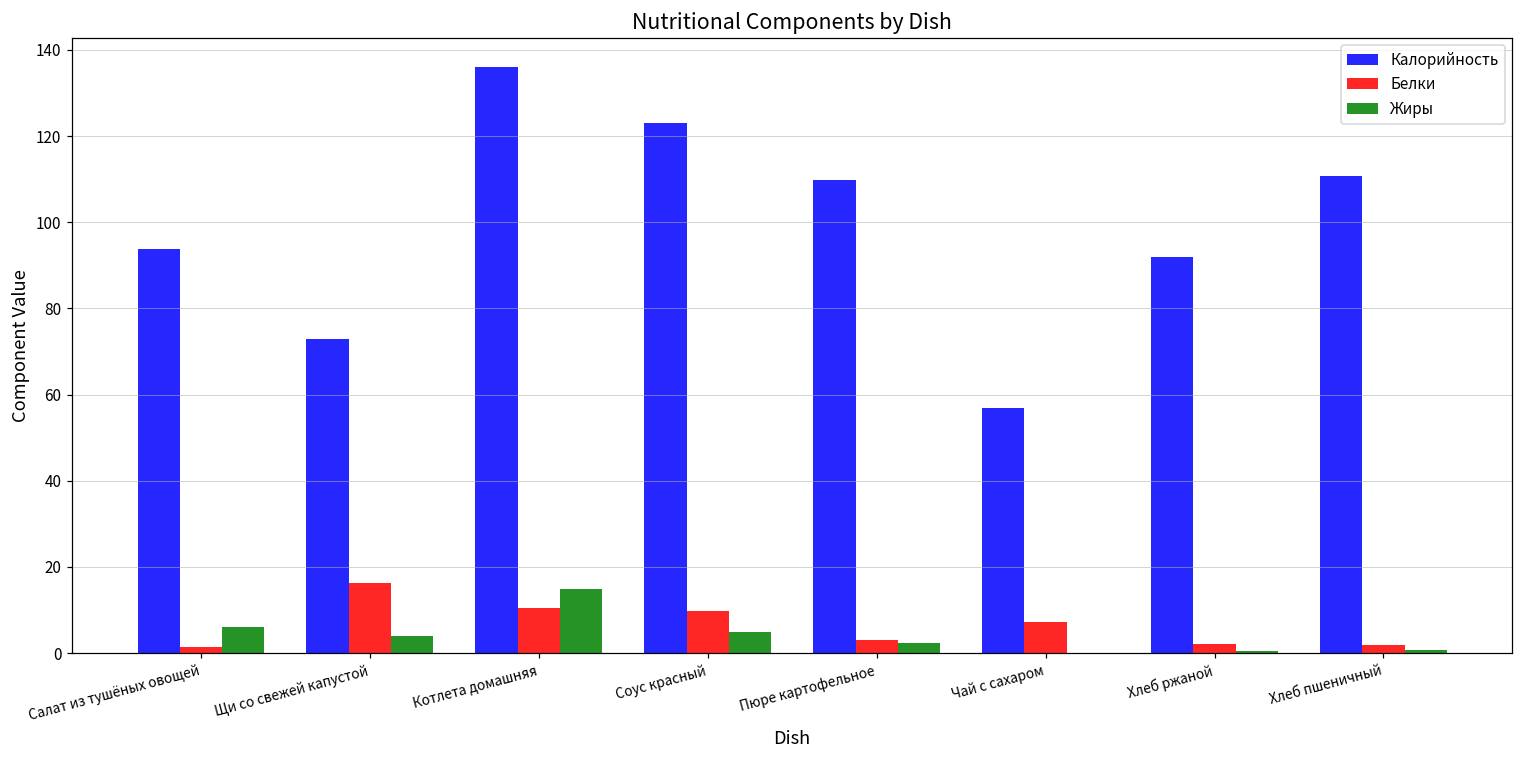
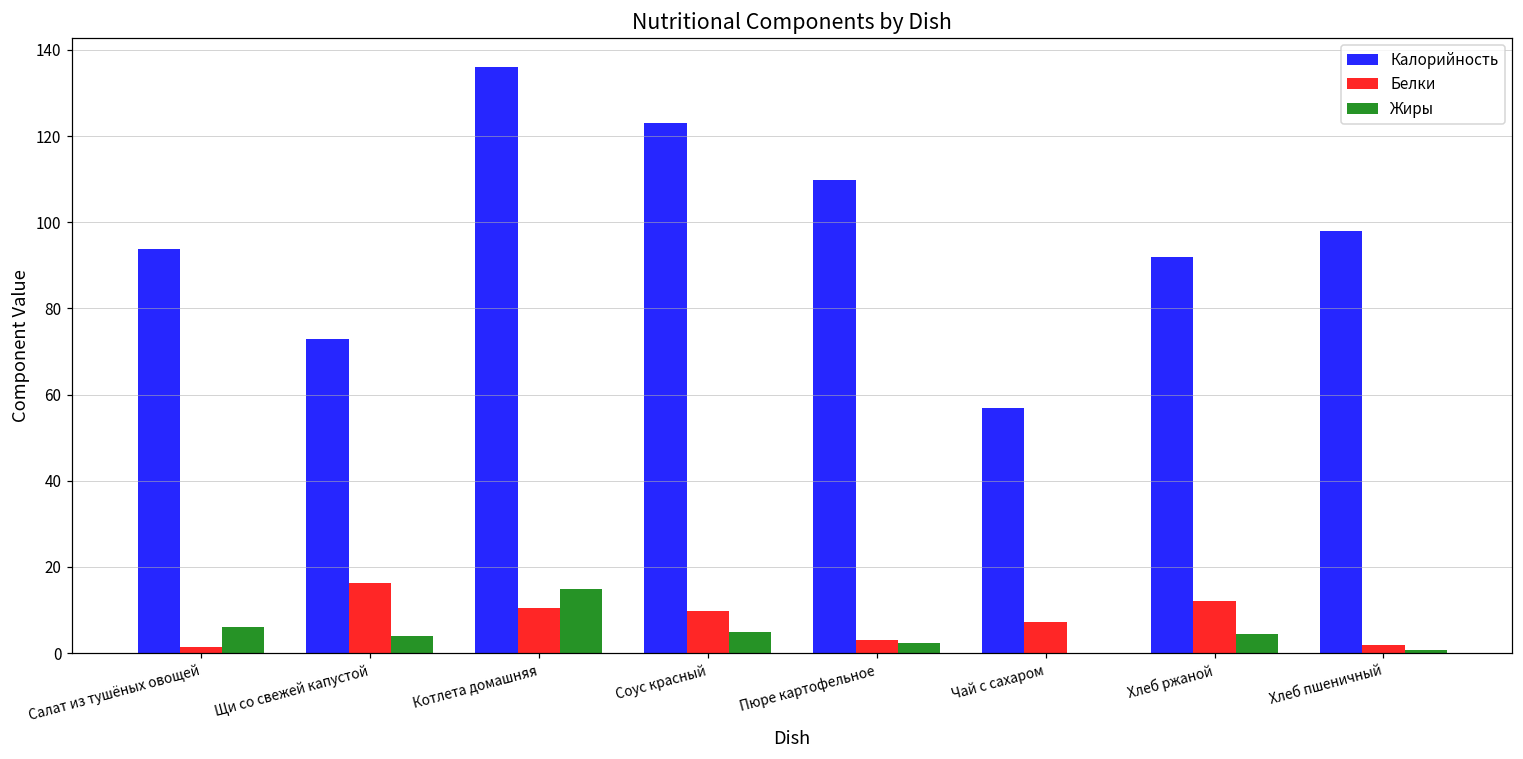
  {
    "Калорийность": {
      "Салат из тушёных овощей": 94,
      "Щи со свежей капустой": 73,
      "Котлета домашняя": 136,
      "Соус красный": 123,
      "Пюре картофельное": 110,
      "Чай с сахаром": 57,
      "Хлеб ржаной": 92,
-     "Хлеб пшеничный": 111
+     "Хлеб пшеничный": 98
    },
    "Белки": {
      "Салат из тушёных овощей": 1,
      "Щи со свежей капустой": 16,
      "Котлета домашняя": 11,
      "Соус красный": 10,
      "Пюре картофельное": 3,
      "Чай с сахаром": 7,
-     "Хлеб ржаной": 2,
+     "Хлеб ржаной": 12,
      "Хлеб пшеничный": 2
    },
    "Жиры": {
      "Салат из тушёных овощей": 6,
      "Щи со свежей капустой": 4,
      "Котлета домашняя": 15,
      "Соус красный": 5,
      "Пюре картофельное": 2,
      "Чай с сахаром": 0,
-     "Хлеб ржаной": 0,
+     "Хлеб ржаной": 4,
      "Хлеб пшеничный": 1
    }
  }
